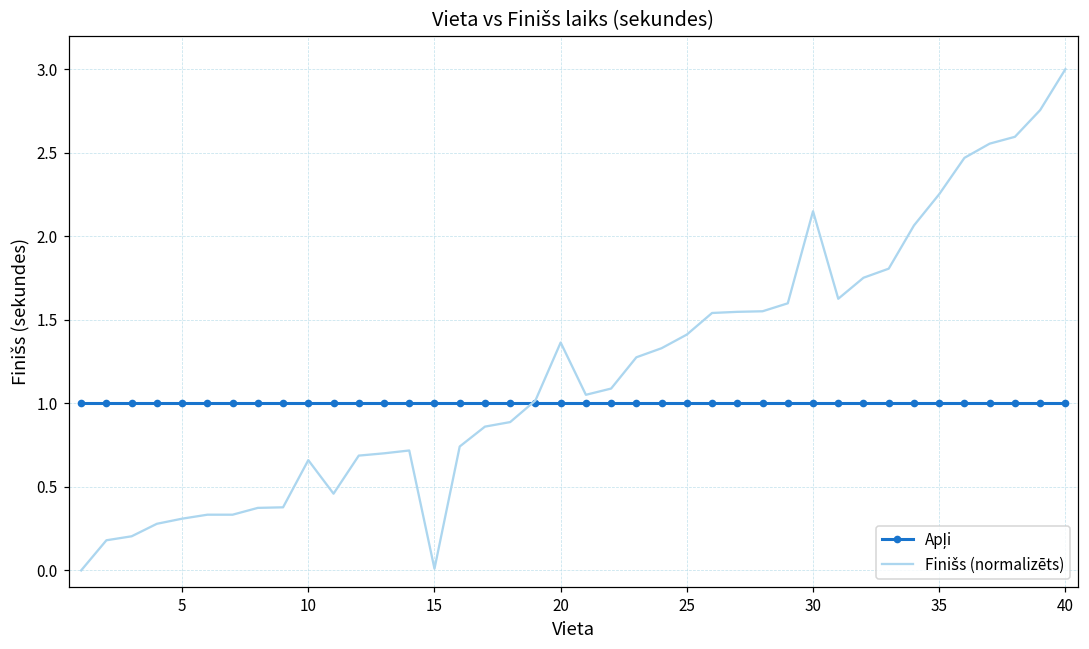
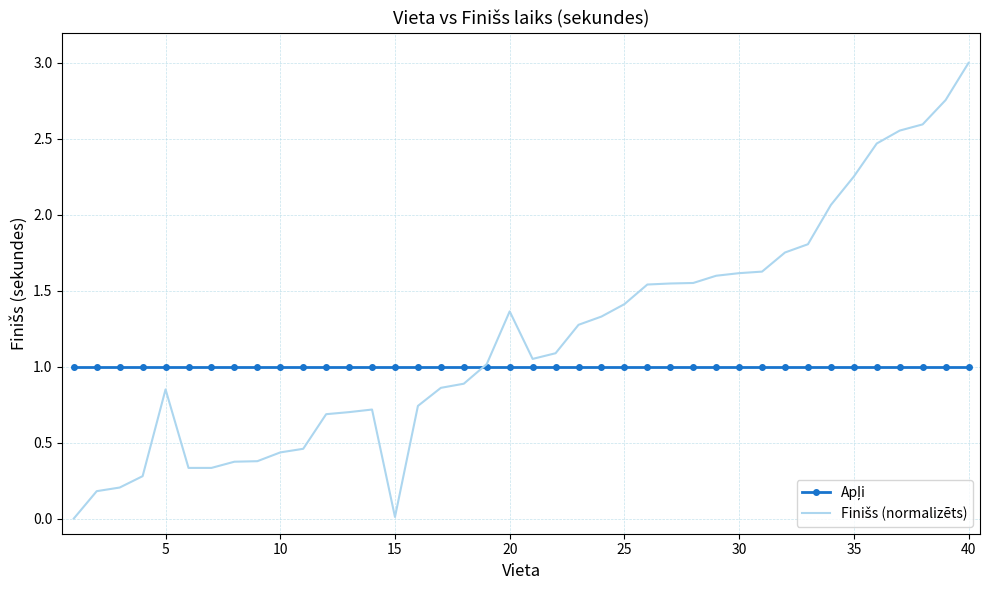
  {
    "Apļi": {
      "5": 1.00,
      "10": 1.00,
      "15": 1.00,
      "20": 1.00,
      "25": 1.00,
      "30": 1.00,
      "35": 1.00,
      "40": 1.00
    },
    "Finišs (normalizēts)": {
-     "5": 0.31,
-     "10": 0.66,
+     "5": 0.85,
+     "10": 0.44,
      "15": 0.01,
      "20": 1.36,
      "25": 1.41,
-     "30": 2.15,
+     "30": 1.62,
      "35": 2.25,
      "40": 3.00
    }
  }
